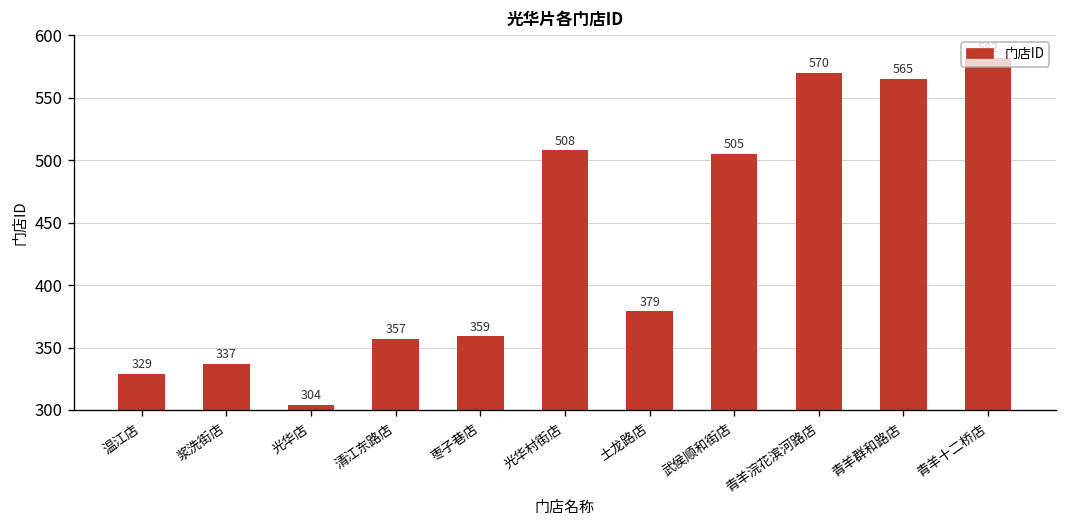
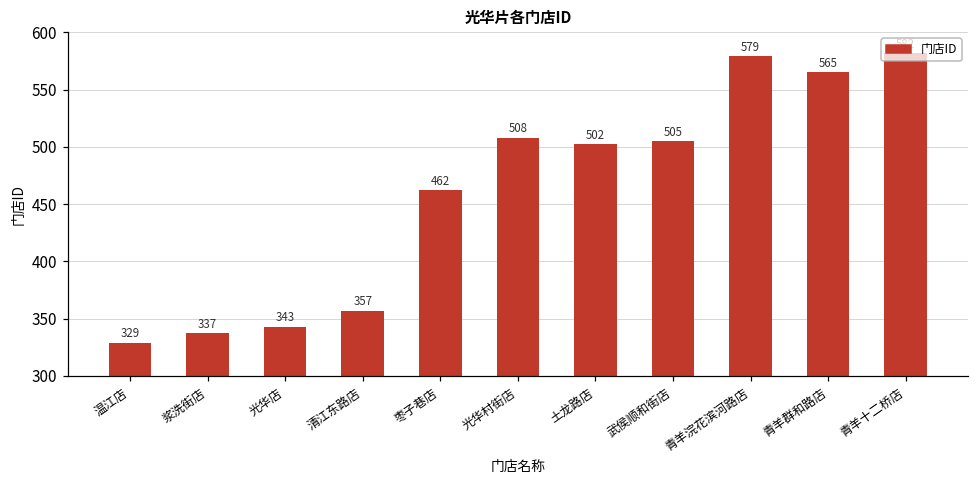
  {
    "温江店": 329,
    "浆洗街店": 337,
-   "光华店": 304,
+   "光华店": 343,
    "清江东路店": 357,
-   "枣子巷店": 359,
+   "枣子巷店": 462,
    "光华村街店": 508,
-   "土龙路店": 379,
+   "土龙路店": 502,
    "武侯顺和街店": 505,
-   "青羊浣花滨河路店": 570,
+   "青羊浣花滨河路店": 579,
    "青羊群和路店": 565
  }
